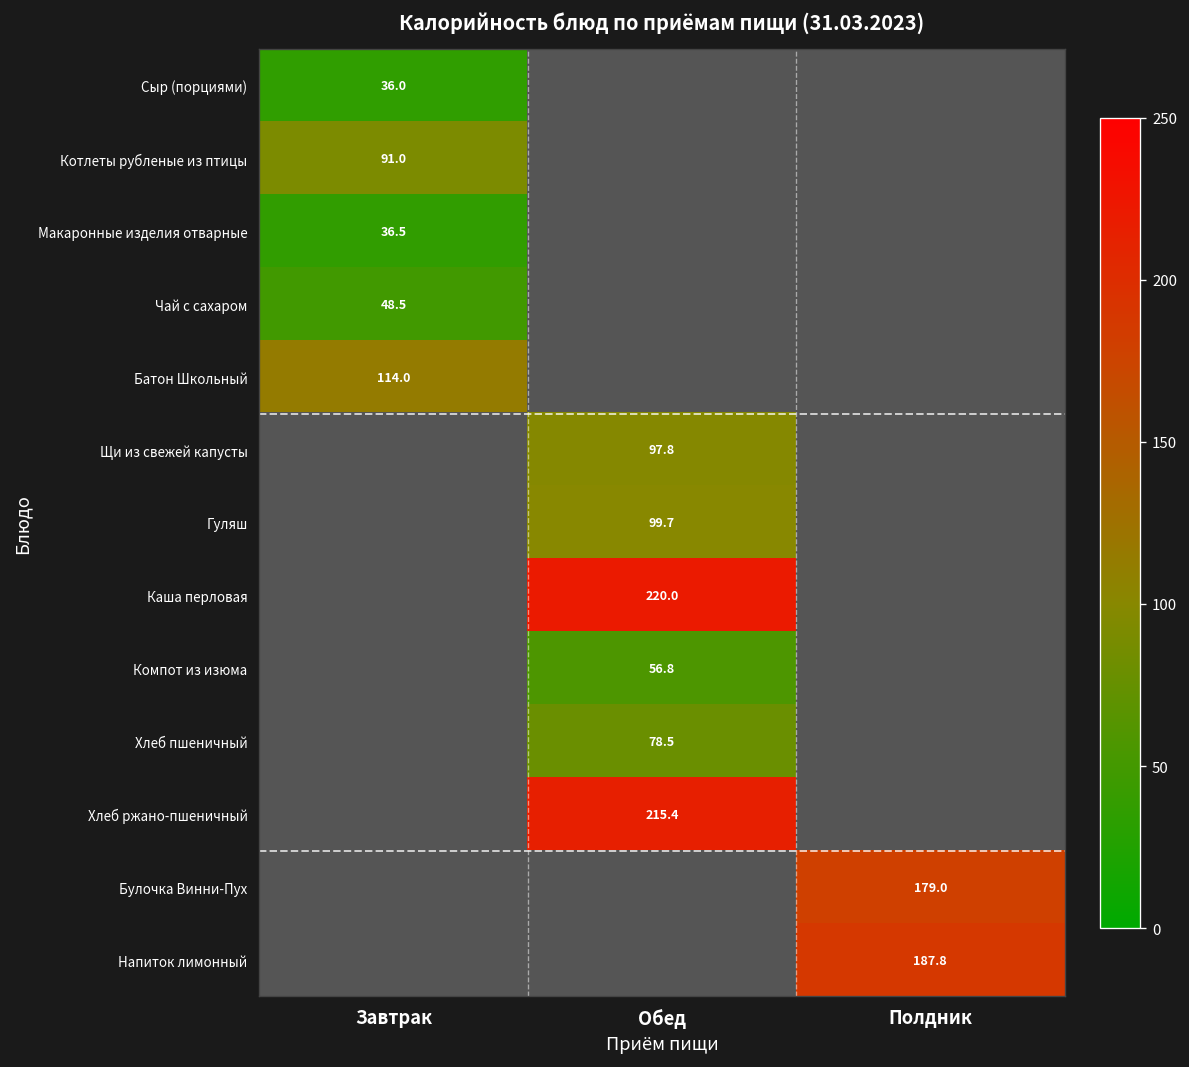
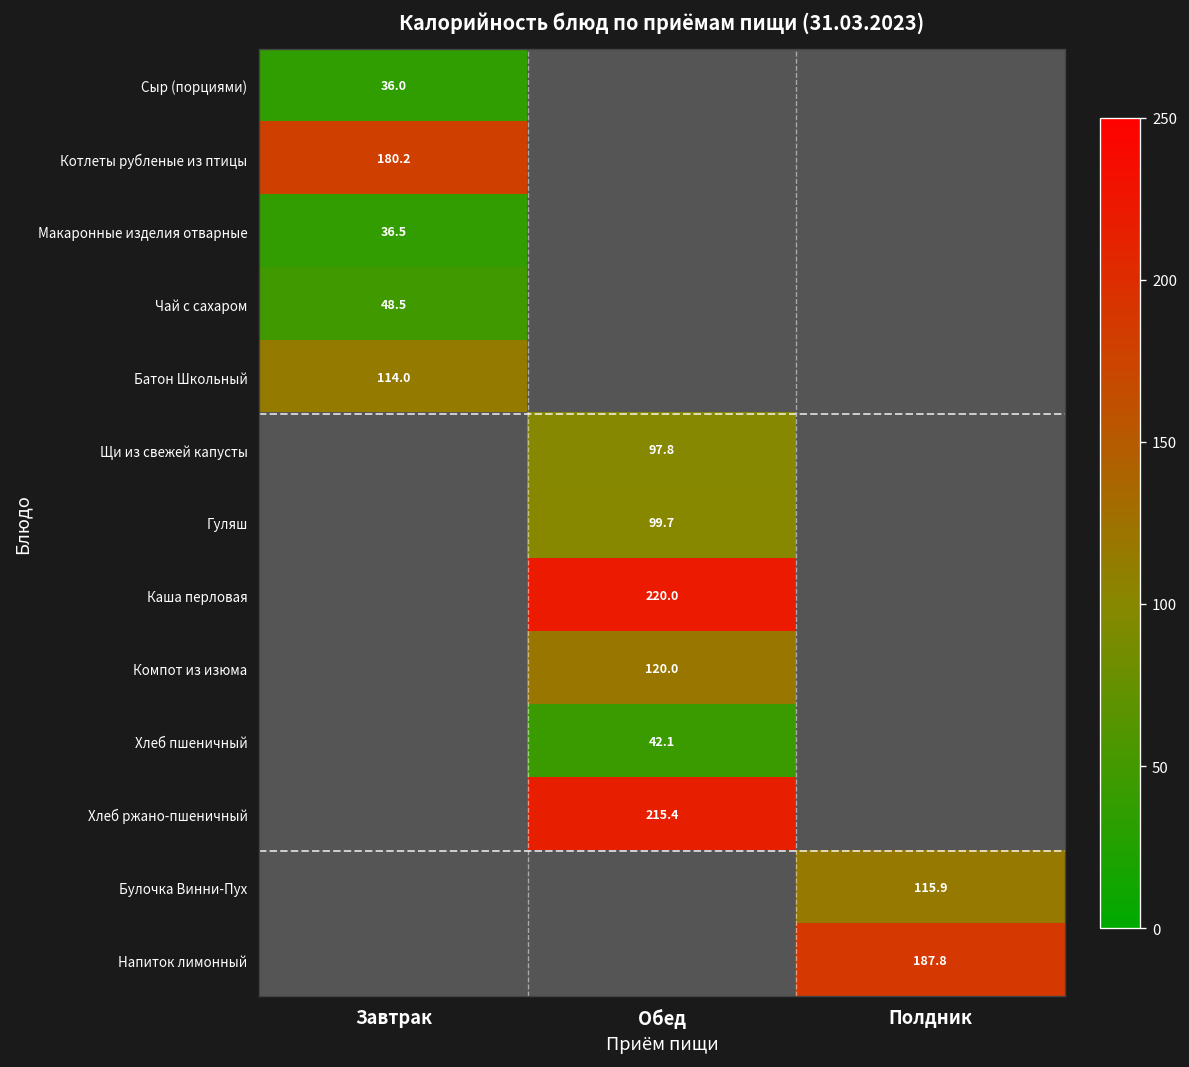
  {
    "Сыр (порциями)": {
      "Завтрак": 36.0
    },
    "Котлеты рубленые из птицы": {
-     "Завтрак": 91.0
+     "Завтрак": 180.2
    },
    "Макаронные изделия отварные": {
      "Завтрак": 36.5
    },
    "Чай с сахаром": {
      "Завтрак": 48.5
    },
    "Батон Школьный": {
      "Завтрак": 114.0
    },
    "Щи из свежей капусты": {
      "Обед": 97.8
    },
    "Гуляш": {
      "Обед": 99.7
    },
    "Каша перловая": {
      "Обед": 220.0
    },
    "Компот из изюма": {
-     "Обед": 56.8
+     "Обед": 120.0
    },
    "Хлеб пшеничный": {
-     "Обед": 78.5
+     "Обед": 42.1
    },
    "Хлеб ржано-пшеничный": {
      "Обед": 215.4
    },
    "Булочка Винни-Пух": {
-     "Полдник": 179.0
+     "Полдник": 115.9
    },
    "Напиток лимонный": {
      "Полдник": 187.8
    }
  }
